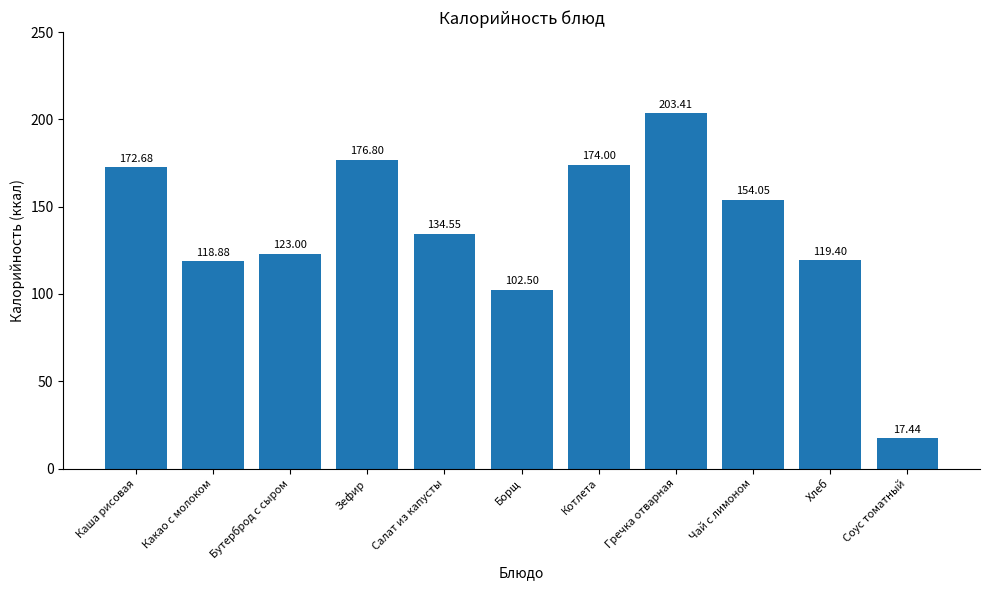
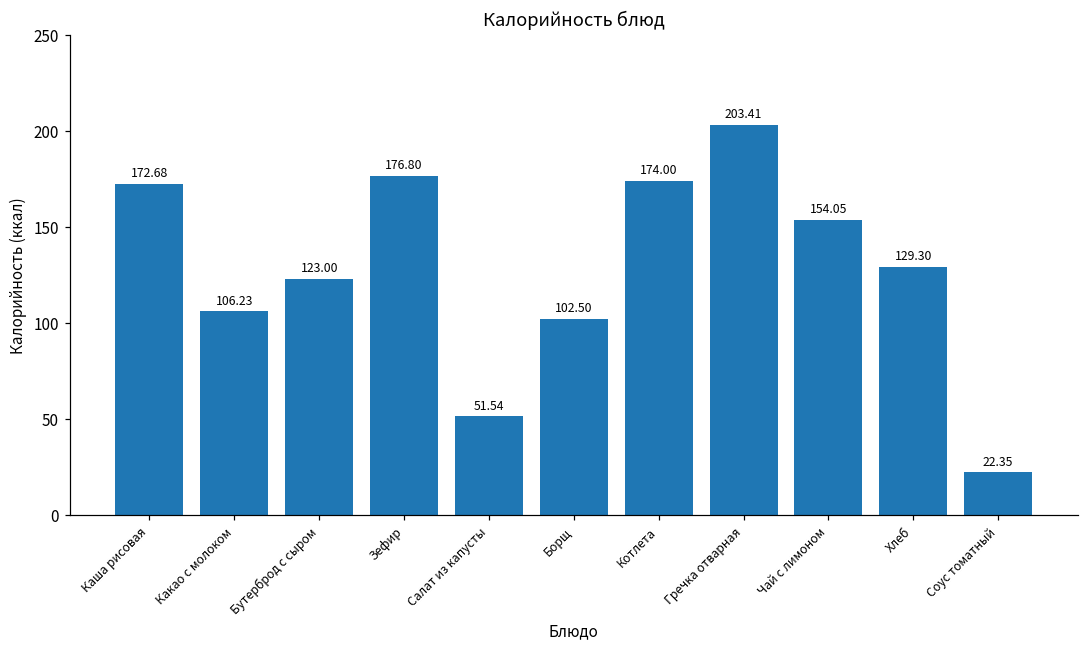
  {
    "Каша рисовая": 172.68,
-   "Какао с молоком": 118.88,
+   "Какао с молоком": 106.23,
    "Бутерброд с сыром": 123.00,
    "Зефир": 176.80,
-   "Салат из капусты": 134.55,
+   "Салат из капусты": 51.54,
    "Борщ": 102.50,
    "Котлета": 174.00,
    "Гречка отварная": 203.41,
    "Чай с лимоном": 154.05,
-   "Хлеб": 119.40,
-   "Соус томатный": 17.44
+   "Хлеб": 129.30,
+   "Соус томатный": 22.35
  }
